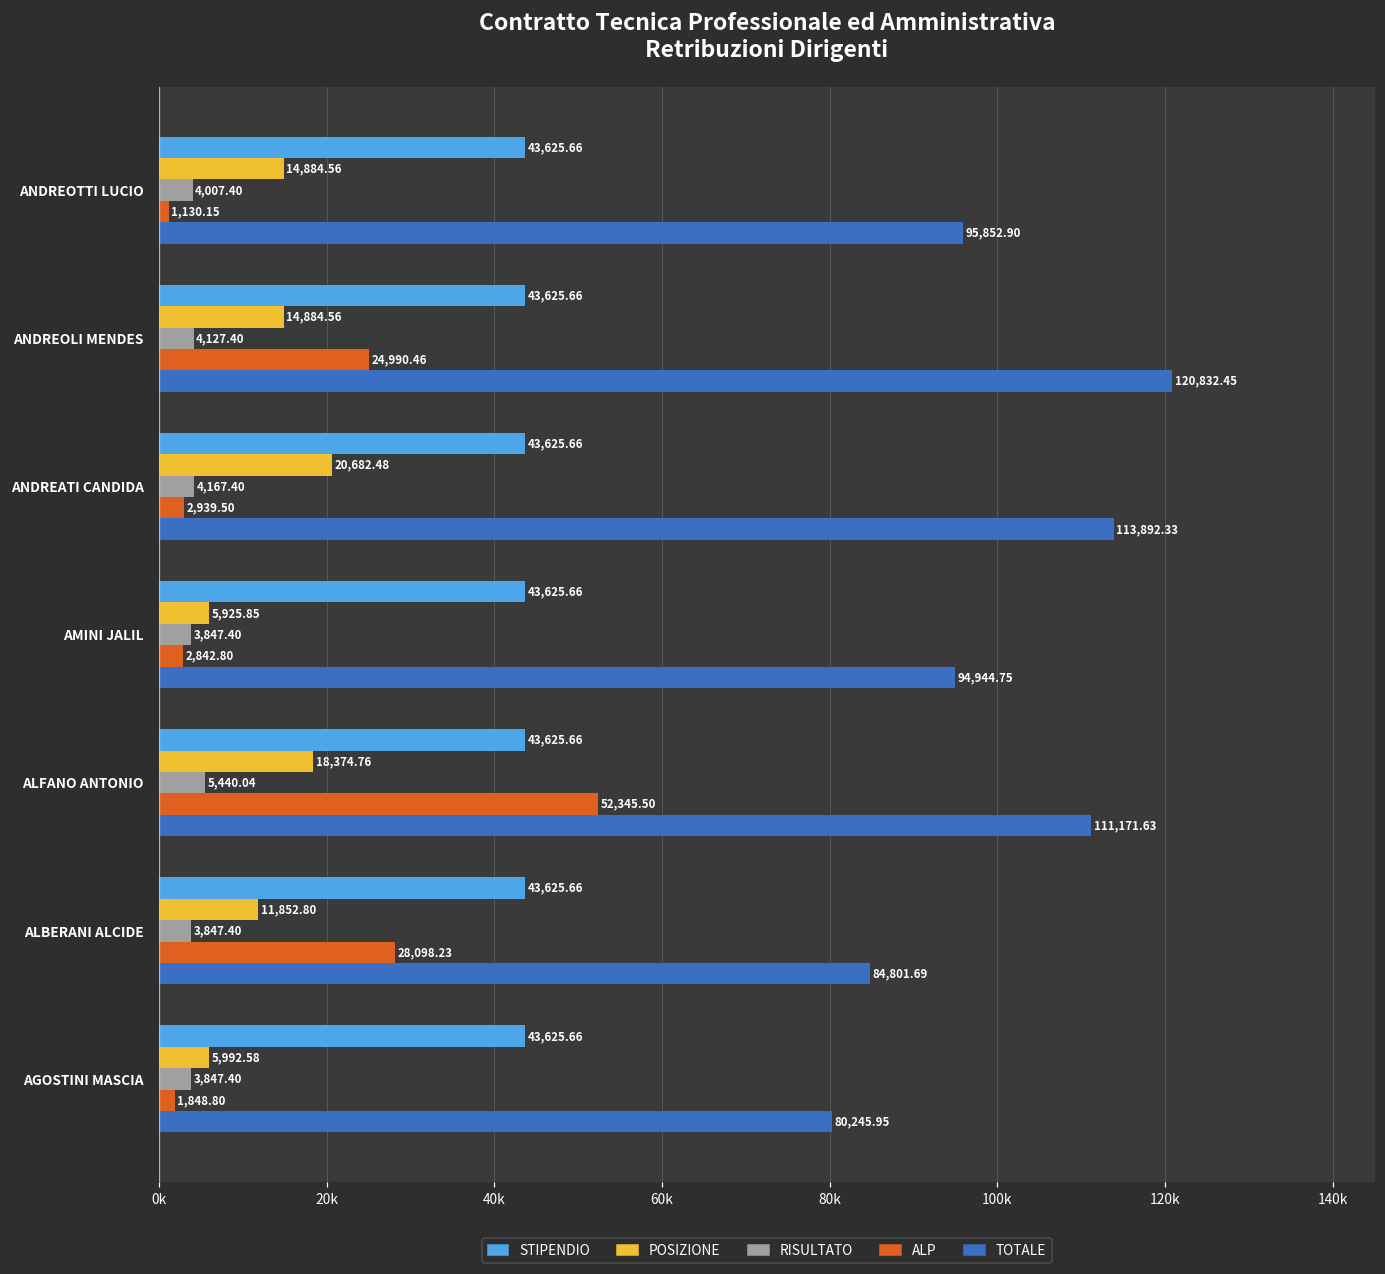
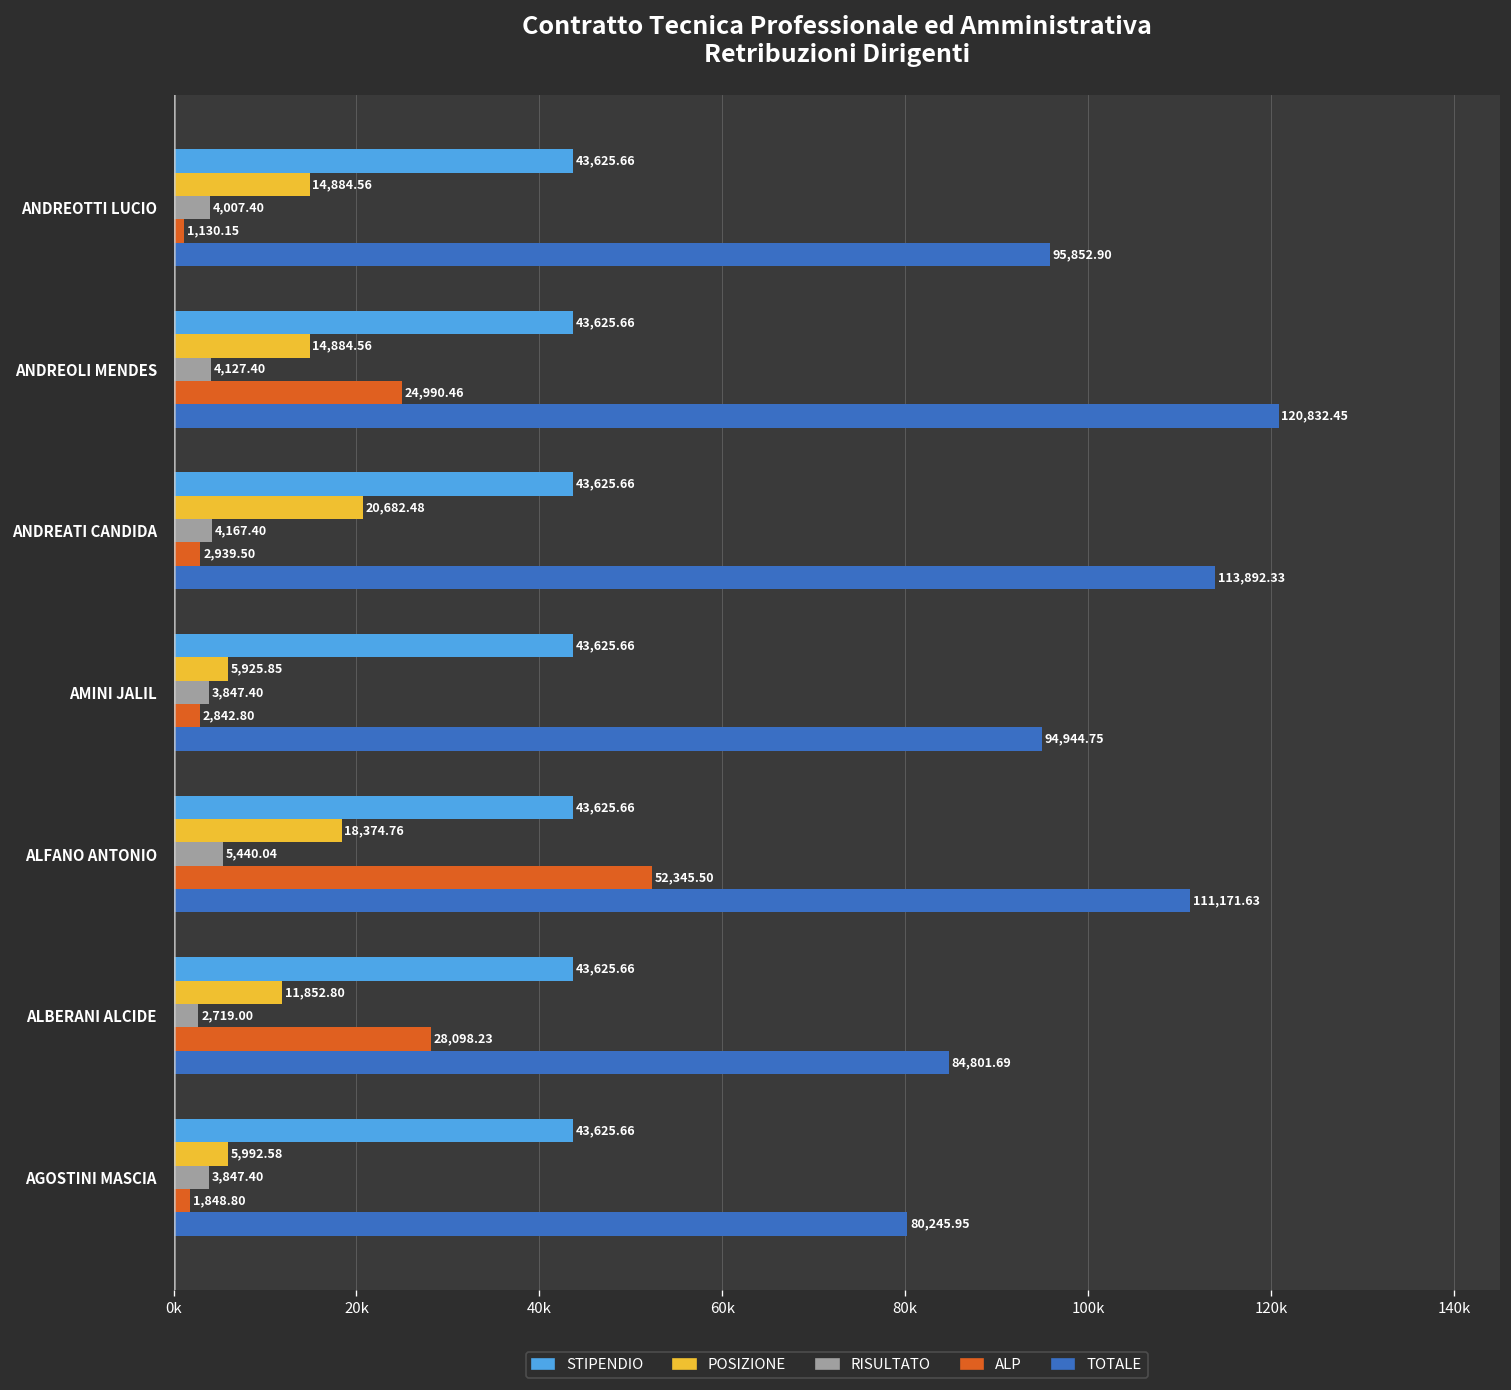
  {
    "STIPENDIO": {
      "ANDREOTTI LUCIO": "43,625.66",
      "ANDREOLI MENDES": "43,625.66",
      "ANDREATI CANDIDA": "43,625.66",
      "AMINI JALIL": "43,625.66",
      "ALFANO ANTONIO": "43,625.66",
      "ALBERANI ALCIDE": "43,625.66",
      "AGOSTINI MASCIA": "43,625.66"
    },
    "POSIZIONE": {
      "ANDREOTTI LUCIO": "14,884.56",
      "ANDREOLI MENDES": "14,884.56",
      "ANDREATI CANDIDA": "20,682.48",
      "AMINI JALIL": "5,925.85",
      "ALFANO ANTONIO": "18,374.76",
      "ALBERANI ALCIDE": "11,852.80",
      "AGOSTINI MASCIA": "5,992.58"
    },
    "RISULTATO": {
      "ANDREOTTI LUCIO": "4,007.40",
      "ANDREOLI MENDES": "4,127.40",
      "ANDREATI CANDIDA": "4,167.40",
      "AMINI JALIL": "3,847.40",
      "ALFANO ANTONIO": "5,440.04",
-     "ALBERANI ALCIDE": "3,847.40",
+     "ALBERANI ALCIDE": "2,719.00",
      "AGOSTINI MASCIA": "3,847.40"
    },
    "ALP": {
      "ANDREOTTI LUCIO": "1,130.15",
      "ANDREOLI MENDES": "24,990.46",
      "ANDREATI CANDIDA": "2,939.50",
      "AMINI JALIL": "2,842.80",
      "ALFANO ANTONIO": "52,345.50",
      "ALBERANI ALCIDE": "28,098.23",
      "AGOSTINI MASCIA": "1,848.80"
    },
    "TOTALE": {
      "ANDREOTTI LUCIO": "95,852.90",
      "ANDREOLI MENDES": "120,832.45",
      "ANDREATI CANDIDA": "113,892.33",
      "AMINI JALIL": "94,944.75",
      "ALFANO ANTONIO": "111,171.63",
      "ALBERANI ALCIDE": "84,801.69",
      "AGOSTINI MASCIA": "80,245.95"
    }
  }
